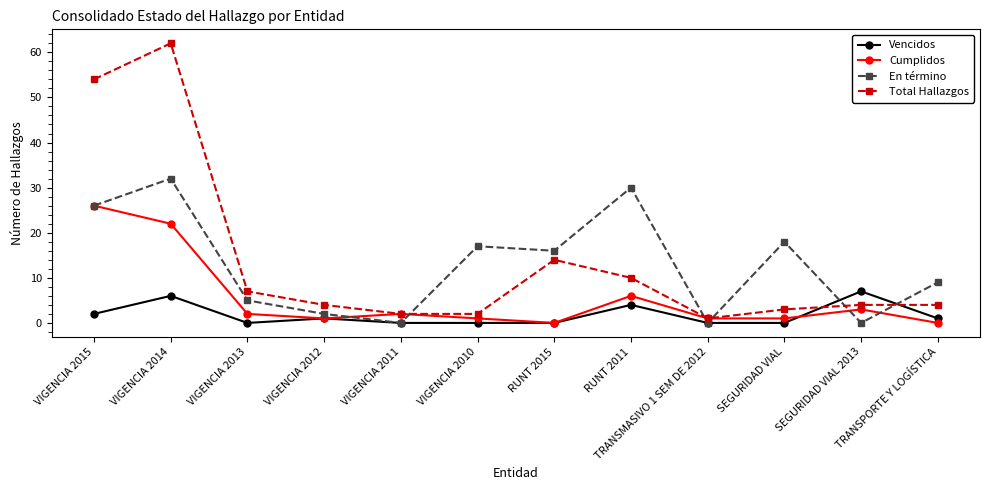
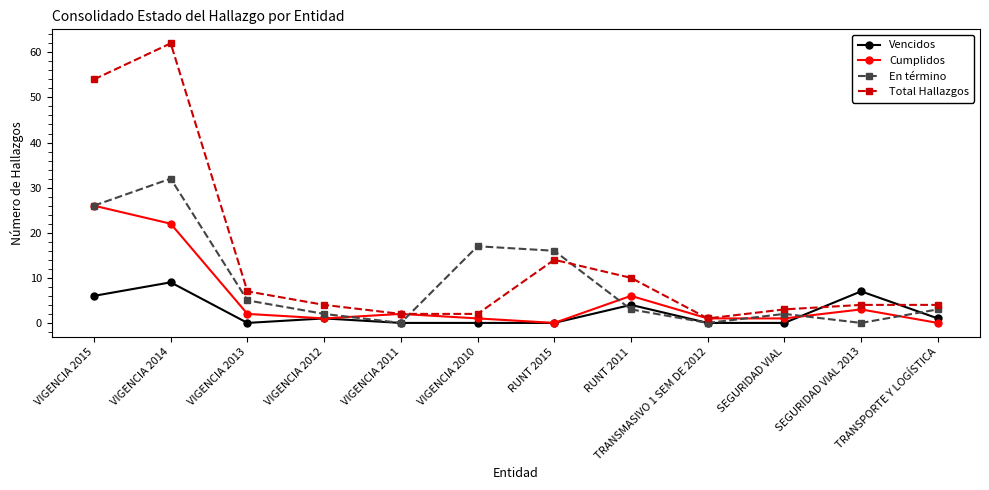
  {
    "Vencidos": {
-     "VIGENCIA 2015": 2,
-     "VIGENCIA 2014": 6,
+     "VIGENCIA 2015": 6,
+     "VIGENCIA 2014": 9,
      "VIGENCIA 2013": 0,
      "VIGENCIA 2010": 0,
      "RUNT 2011": 4,
      "SEGURIDAD VIAL": 0,
      "SEGURIDAD VIAL 2013": 7,
      "TRANSPORTE Y LOGÍSTICA": 1
    },
    "En término": {
      "VIGENCIA 2014": 32,
      "VIGENCIA 2013": 5,
      "VIGENCIA 2012": 2,
      "VIGENCIA 2010": 17,
      "RUNT 2015": 16,
-     "RUNT 2011": 30,
-     "SEGURIDAD VIAL": 18,
+     "RUNT 2011": 3,
+     "SEGURIDAD VIAL": 2,
      "SEGURIDAD VIAL 2013": 0,
-     "TRANSPORTE Y LOGÍSTICA": 9
+     "TRANSPORTE Y LOGÍSTICA": 3
    }
  }
